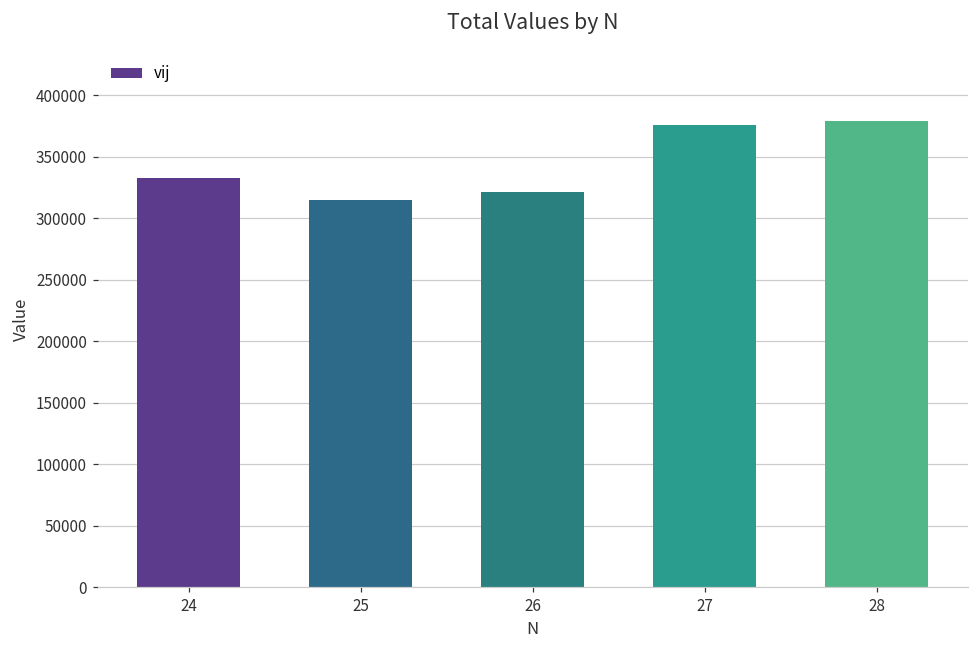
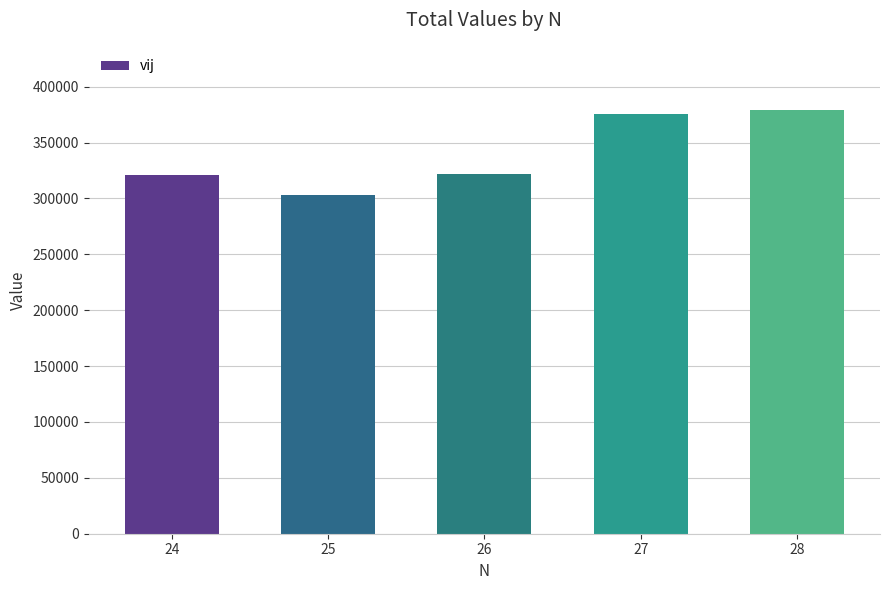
  {
-   "24": 333000,
-   "25": 315000,
+   "24": 321000,
+   "25": 303000,
    "26": 321000,
    "27": 375000,
    "28": 379000
  }
